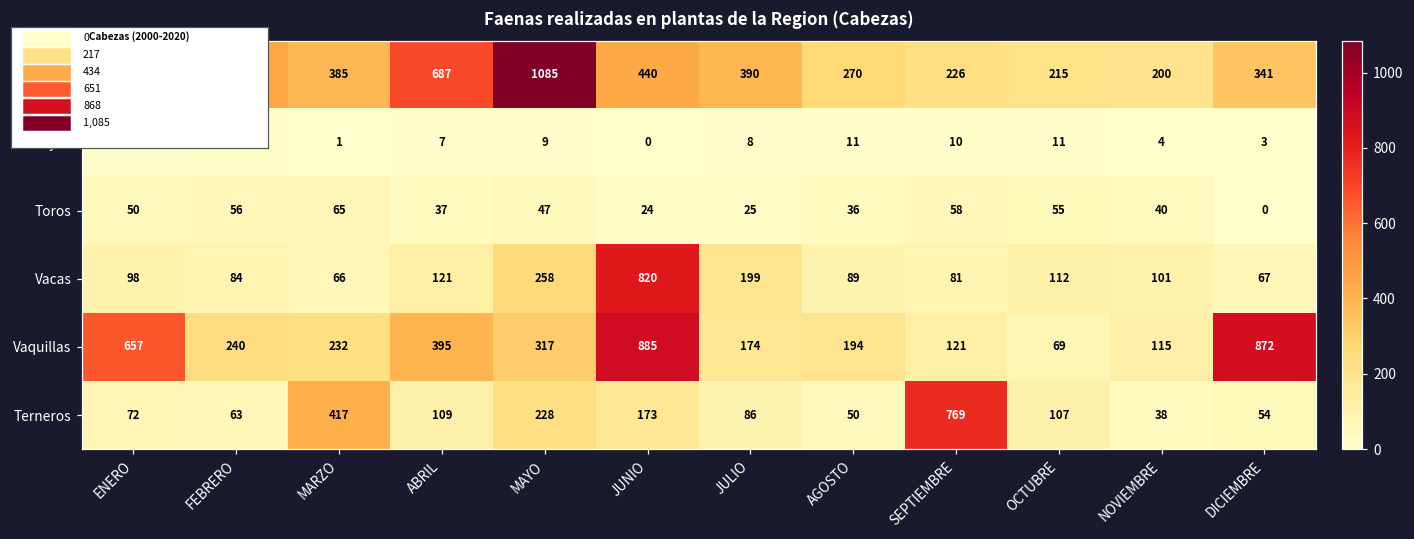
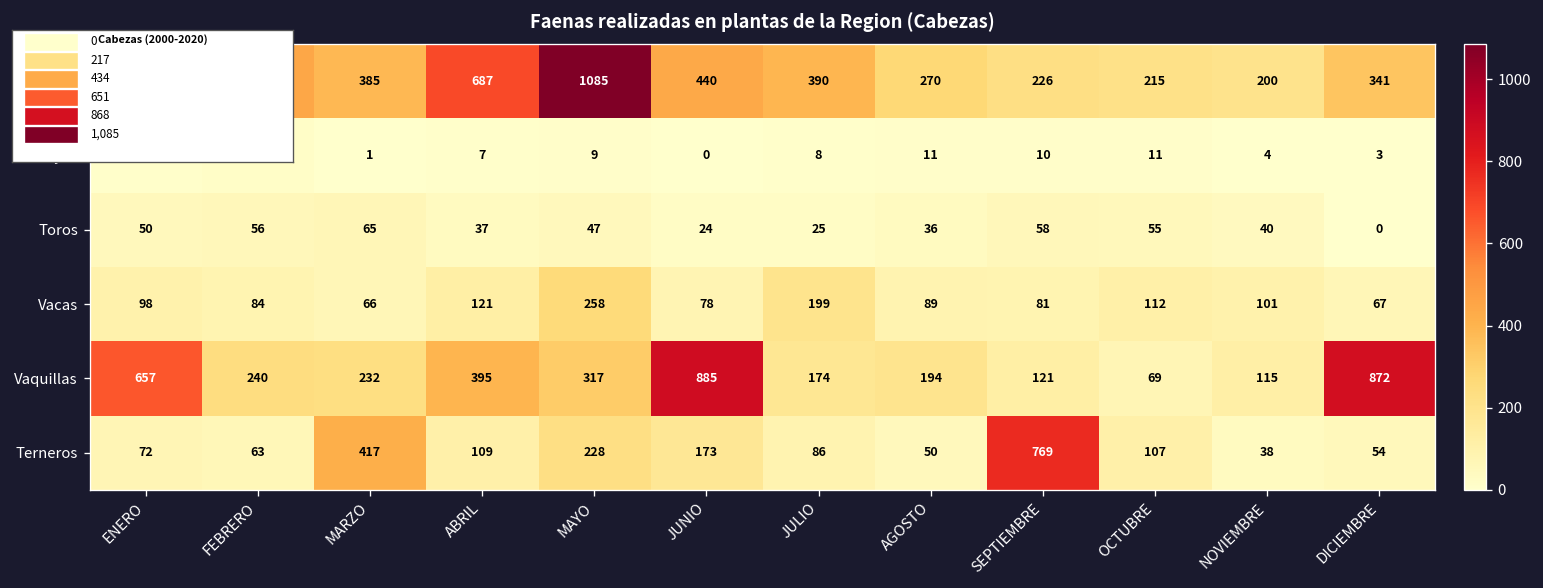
  {
    "Toros": {
      "ENERO": 50,
      "FEBRERO": 56,
      "MARZO": 65,
      "ABRIL": 37,
      "MAYO": 47,
      "JUNIO": 24,
      "JULIO": 25,
      "AGOSTO": 36,
      "SEPTIEMBRE": 58,
      "OCTUBRE": 55,
      "NOVIEMBRE": 40,
      "DICIEMBRE": 0
    },
    "Vacas": {
      "ENERO": 98,
      "FEBRERO": 84,
      "MARZO": 66,
      "ABRIL": 121,
      "MAYO": 258,
-     "JUNIO": 820,
+     "JUNIO": 78,
      "JULIO": 199,
      "AGOSTO": 89,
      "SEPTIEMBRE": 81,
      "OCTUBRE": 112,
      "NOVIEMBRE": 101,
      "DICIEMBRE": 67
    },
    "Vaquillas": {
      "ENERO": 657,
      "FEBRERO": 240,
      "MARZO": 232,
      "ABRIL": 395,
      "MAYO": 317,
      "JUNIO": 885,
      "JULIO": 174,
      "AGOSTO": 194,
      "SEPTIEMBRE": 121,
      "OCTUBRE": 69,
      "NOVIEMBRE": 115,
      "DICIEMBRE": 872
    },
    "Terneros": {
      "ENERO": 72,
      "FEBRERO": 63,
      "MARZO": 417,
      "ABRIL": 109,
      "MAYO": 228,
      "JUNIO": 173,
      "JULIO": 86,
      "AGOSTO": 50,
      "SEPTIEMBRE": 769,
      "OCTUBRE": 107,
      "NOVIEMBRE": 38,
      "DICIEMBRE": 54
    }
  }
